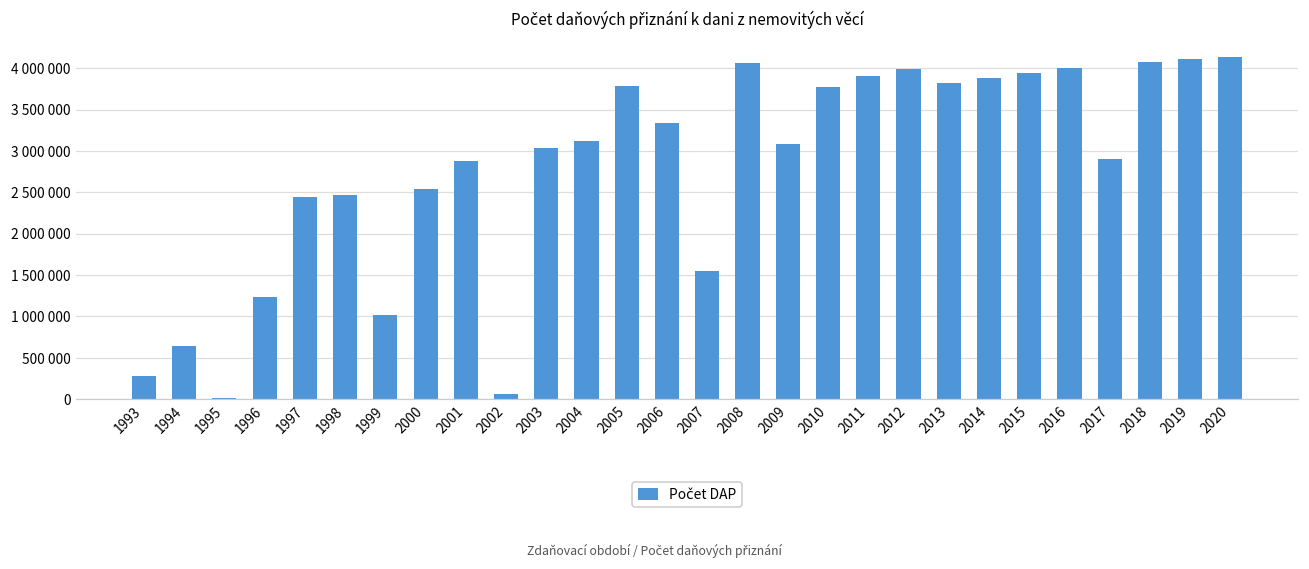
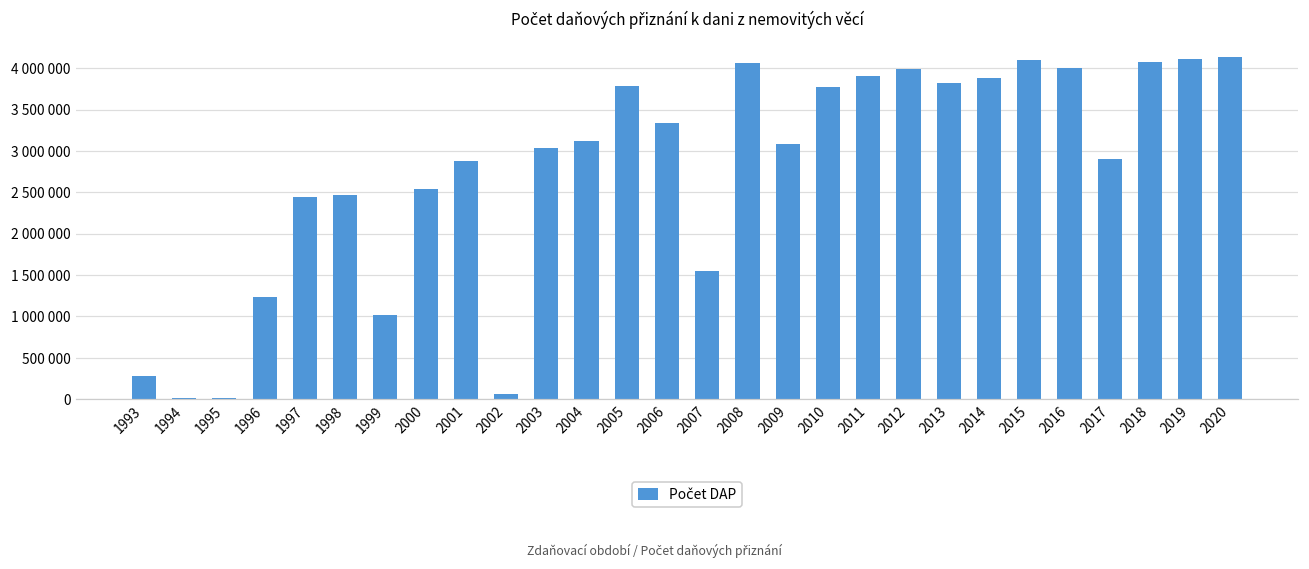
  {
    "1993": 300000,
-   "1994": 600000,
+   "1994": 0,
    "1996": 1200000,
    "1997": 2400000,
    "1998": 2500000,
    "1999": 1000000,
    "2000": 2500000,
    "2001": 2900000,
    "2002": 100000,
    "2003": 3000000,
    "2004": 3100000,
    "2005": 3800000,
    "2006": 3300000,
    "2007": 1500000,
    "2008": 4100000,
    "2009": 3100000,
    "2010": 3800000,
    "2011": 3900000,
    "2012": 4000000,
    "2013": 3800000,
    "2014": 3900000,
-   "2015": 3900000,
+   "2015": 4100000,
    "2016": 4000000,
    "2017": 2900000,
    "2018": 4100000,
    "2019": 4100000,
    "2020": 4100000
  }
